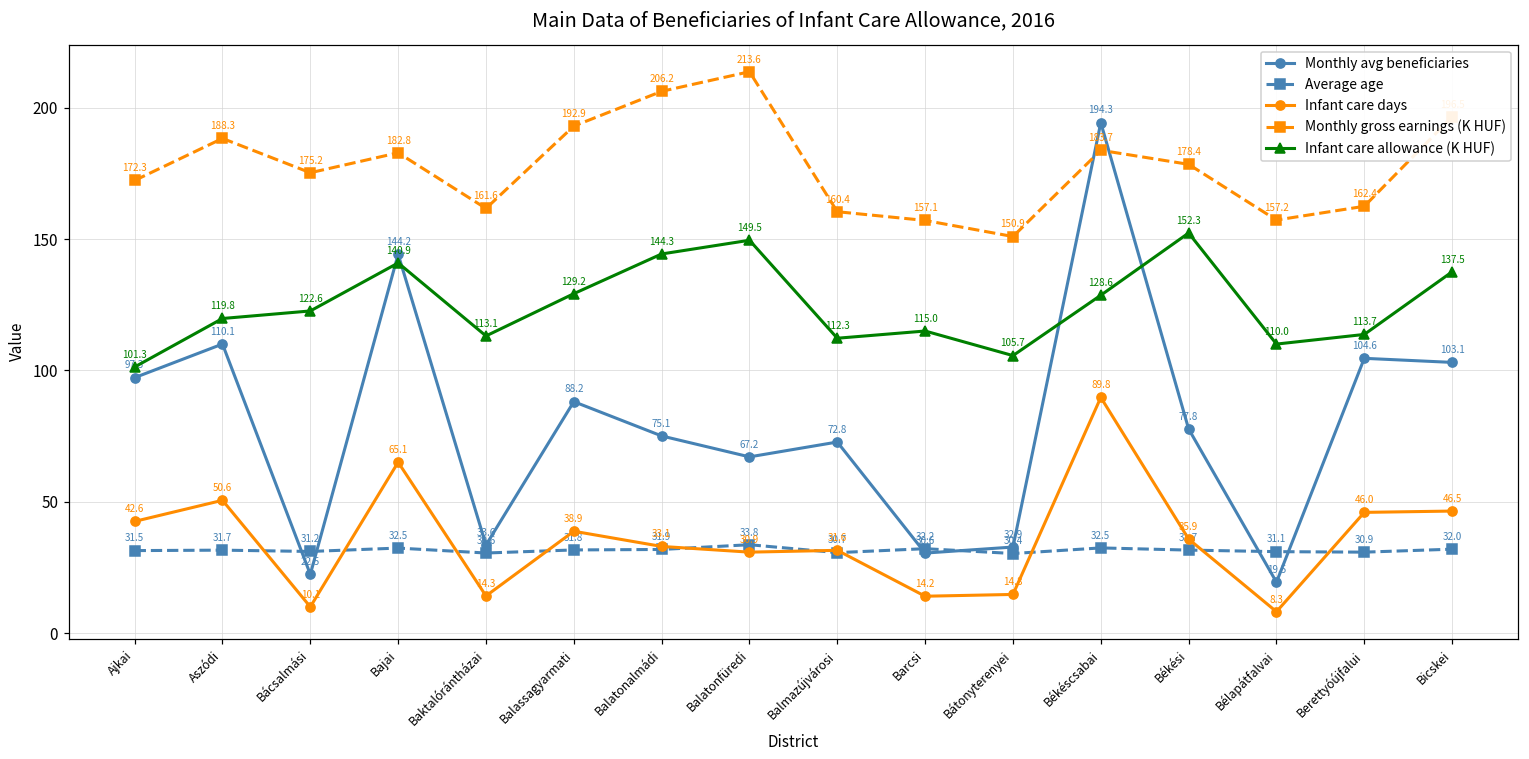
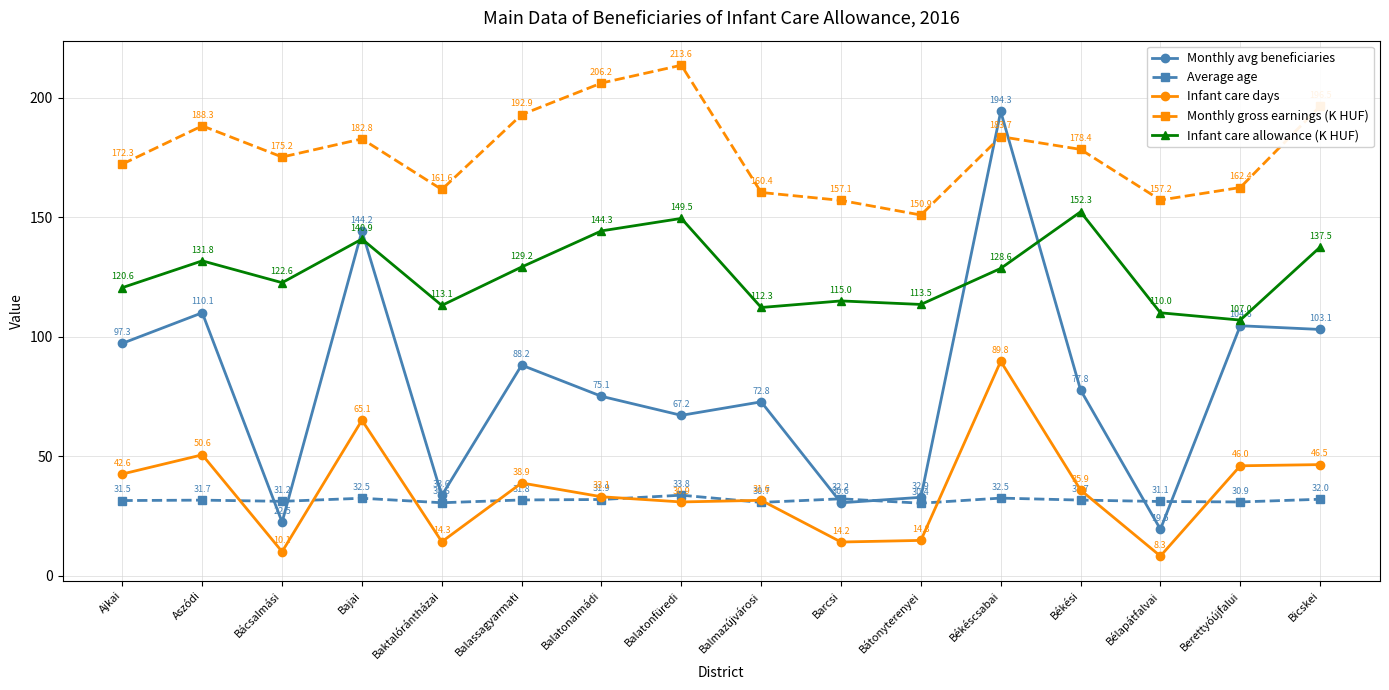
  {
    "Infant care allowance (K HUF)": {
-     "Ajkai": 101.3,
-     "Aszódi": 119.8,
+     "Ajkai": 120.6,
+     "Aszódi": 131.8,
      "Bácsalmási": 122.6,
      "Baktalórántházai": 113.1,
      "Balassagyarmati": 129.2,
      "Balatonalmádi": 144.3,
      "Balatonfüredi": 149.5,
      "Balmazújvárosi": 112.3,
      "Barcsi": 115.0,
-     "Bátonyterenyei": 105.7,
+     "Bátonyterenyei": 113.5,
      "Békéscsabai": 128.6,
      "Békési": 152.3,
      "Bélapátfalvai": 110.0,
-     "Berettyóújfalui": 113.7,
+     "Berettyóújfalui": 107.0,
      "Bicskei": 137.5
    }
  }
